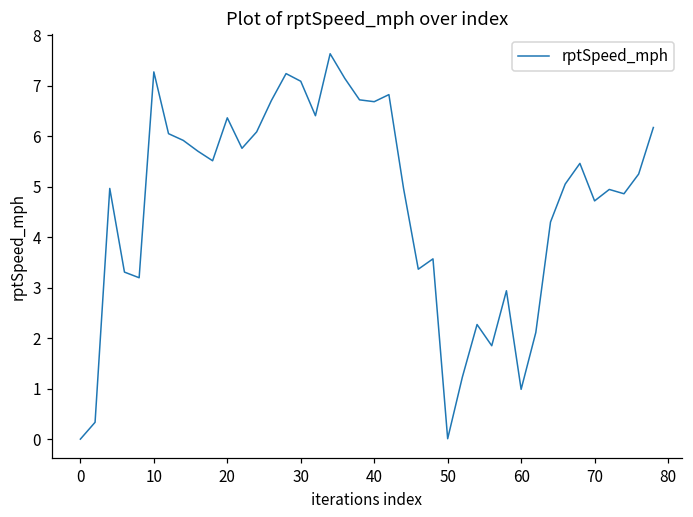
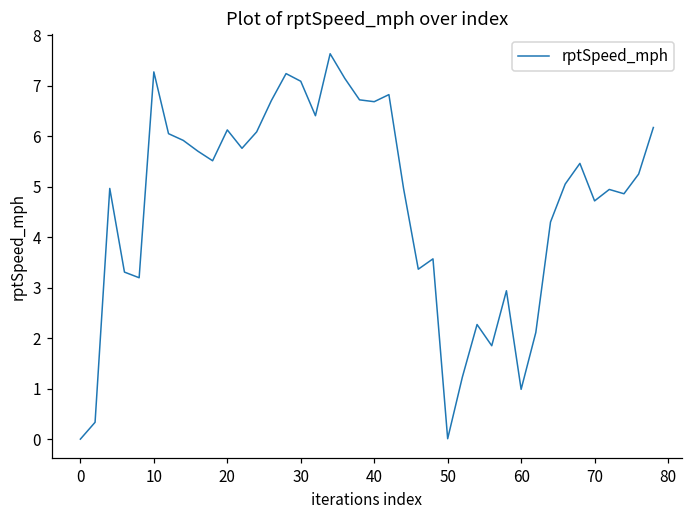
  {
    "0": 0.0,
    "10": 7.3,
-   "20": 6.4,
+   "20": 6.1,
    "30": 7.1,
    "40": 6.7,
    "50": 0.0,
    "60": 1.0,
    "70": 4.7
  }
